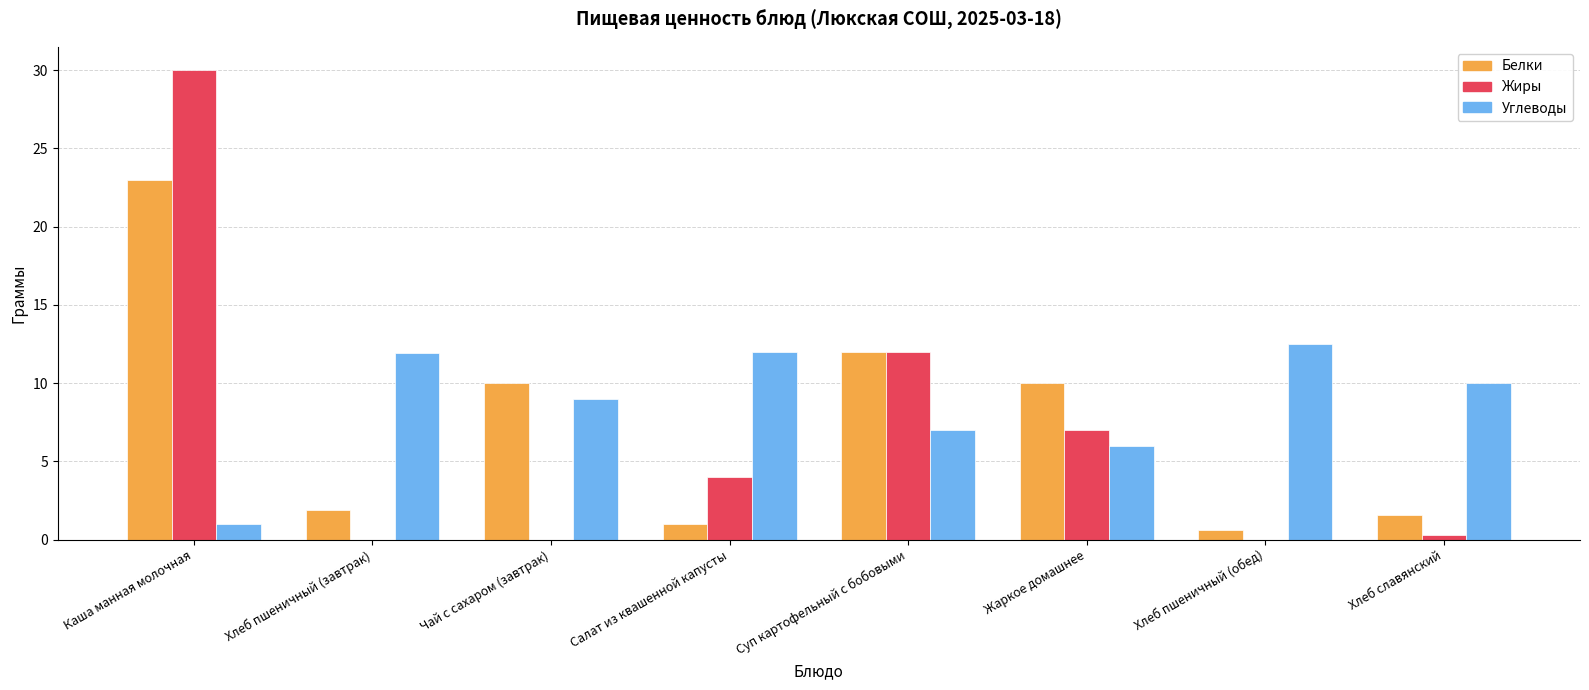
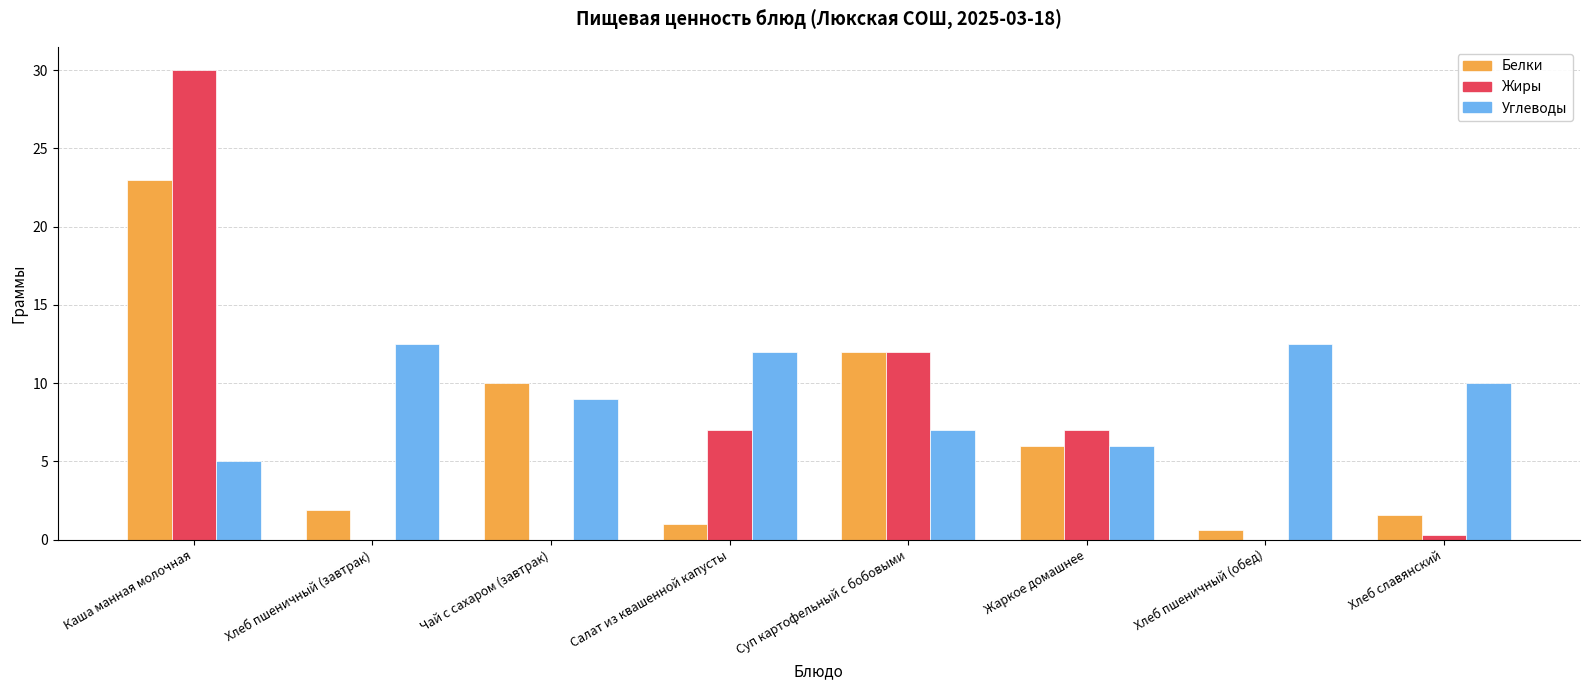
  {
    "Белки": {
      "Каша манная молочная": 23,
      "Хлеб пшеничный (завтрак)": 2,
      "Чай с сахаром (завтрак)": 10,
      "Салат из квашенной капусты": 1,
      "Суп картофельный с бобовыми": 12,
-     "Жаркое домашнее": 10,
+     "Жаркое домашнее": 6,
      "Хлеб пшеничный (обед)": 0.6,
      "Хлеб славянский": 1.6
    },
    "Жиры": {
      "Каша манная молочная": 30,
      "Хлеб пшеничный (завтрак)": 0,
      "Чай с сахаром (завтрак)": 0,
-     "Салат из квашенной капусты": 4,
+     "Салат из квашенной капусты": 7,
      "Суп картофельный с бобовыми": 12,
      "Жаркое домашнее": 7,
      "Хлеб пшеничный (обед)": 0,
      "Хлеб славянский": 0.3
    },
    "Углеводы": {
-     "Каша манная молочная": 1,
-     "Хлеб пшеничный (завтрак)": 11.9,
+     "Каша манная молочная": 5,
+     "Хлеб пшеничный (завтрак)": 12.5,
      "Чай с сахаром (завтрак)": 9.0,
      "Салат из квашенной капусты": 12.0,
      "Суп картофельный с бобовыми": 7.0,
      "Жаркое домашнее": 6.0,
      "Хлеб пшеничный (обед)": 12.5,
      "Хлеб славянский": 10.0
    }
  }
